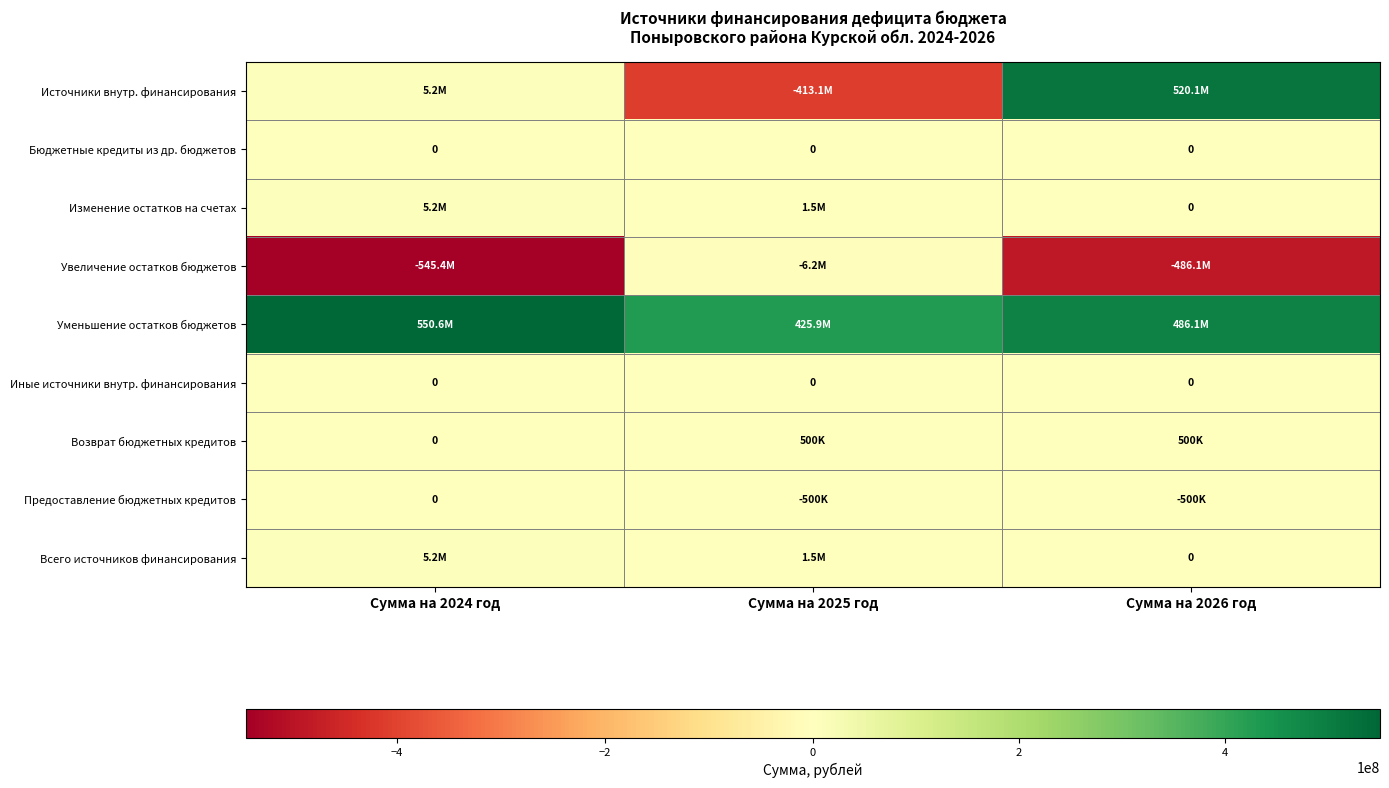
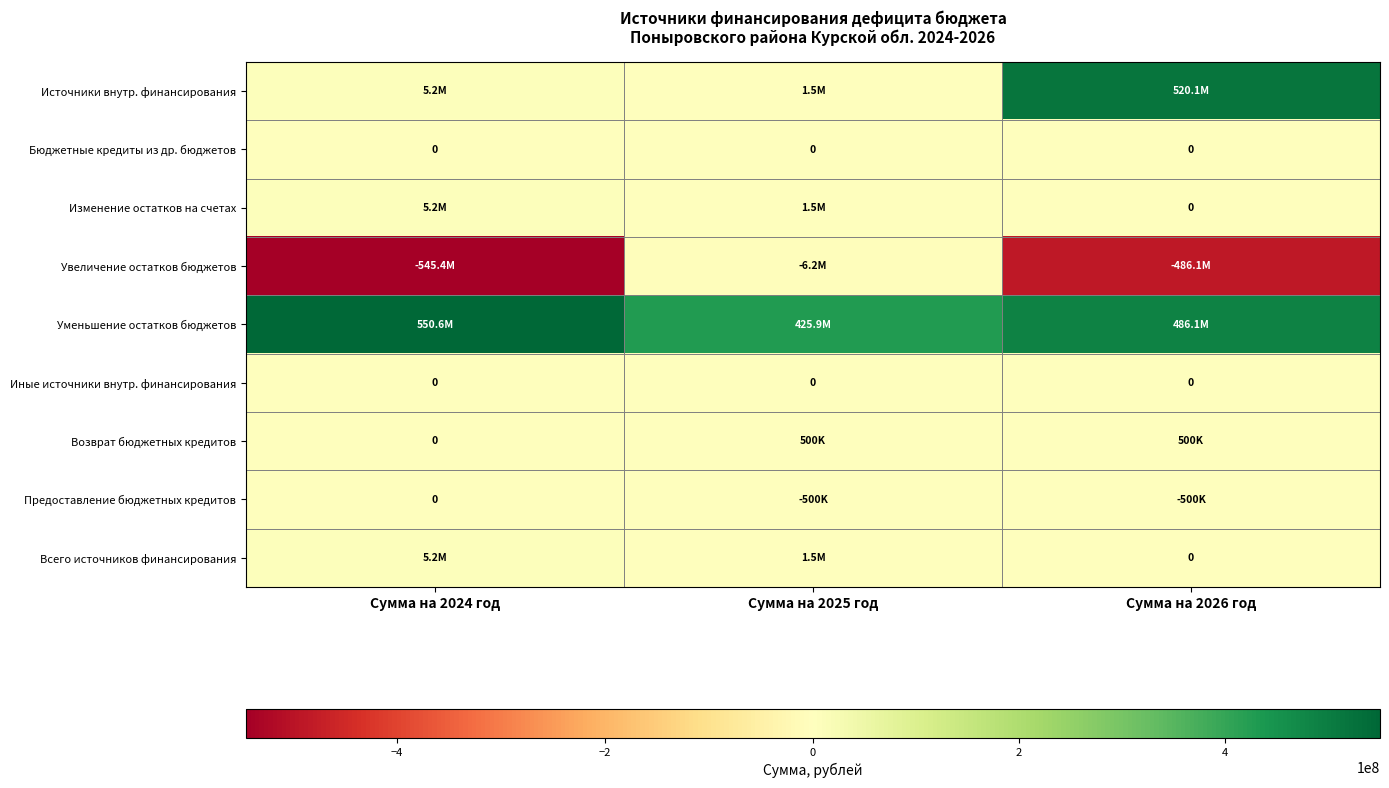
  {
    "Источники внутр. финансирования": {
      "Сумма на 2024 год": "5.2M",
-     "Сумма на 2025 год": "-413.1M",
+     "Сумма на 2025 год": "1.5M",
      "Сумма на 2026 год": "520.1M"
    },
    "Бюджетные кредиты из др. бюджетов": {
      "Сумма на 2024 год": "0",
      "Сумма на 2025 год": "0",
      "Сумма на 2026 год": "0"
    },
    "Изменение остатков на счетах": {
      "Сумма на 2024 год": "5.2M",
      "Сумма на 2025 год": "1.5M",
      "Сумма на 2026 год": "0"
    },
    "Увеличение остатков бюджетов": {
      "Сумма на 2024 год": "-545.4M",
      "Сумма на 2025 год": "-6.2M",
      "Сумма на 2026 год": "-486.1M"
    },
    "Уменьшение остатков бюджетов": {
      "Сумма на 2024 год": "550.6M",
      "Сумма на 2025 год": "425.9M",
      "Сумма на 2026 год": "486.1M"
    },
    "Иные источники внутр. финансирования": {
      "Сумма на 2024 год": "0",
      "Сумма на 2025 год": "0",
      "Сумма на 2026 год": "0"
    },
    "Возврат бюджетных кредитов": {
      "Сумма на 2024 год": "0",
      "Сумма на 2025 год": "500K",
      "Сумма на 2026 год": "500K"
    },
    "Предоставление бюджетных кредитов": {
      "Сумма на 2024 год": "0",
      "Сумма на 2025 год": "-500K",
      "Сумма на 2026 год": "-500K"
    },
    "Всего источников финансирования": {
      "Сумма на 2024 год": "5.2M",
      "Сумма на 2025 год": "1.5M",
      "Сумма на 2026 год": "0"
    }
  }
